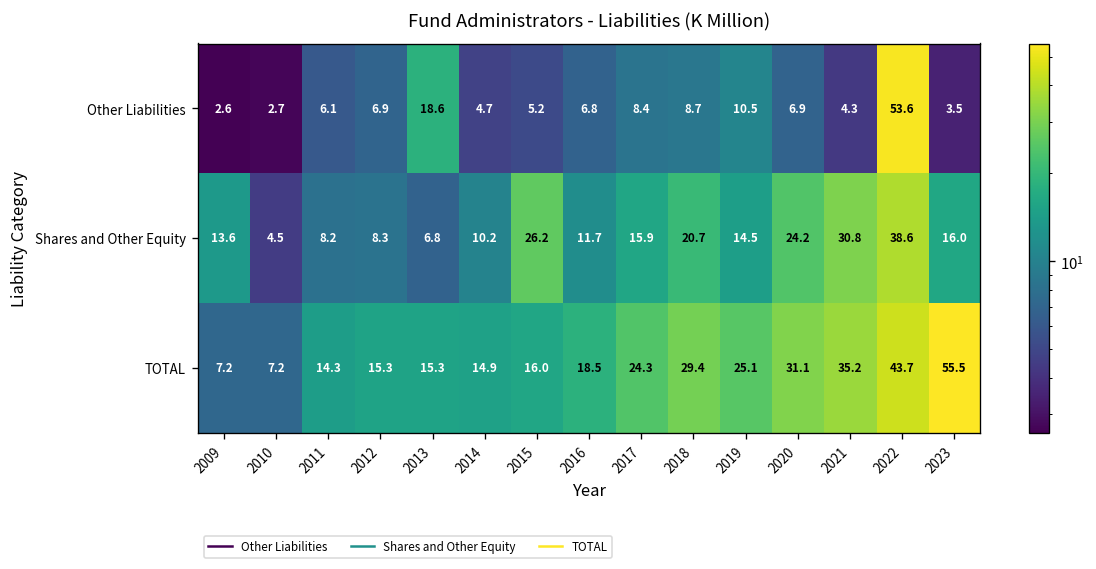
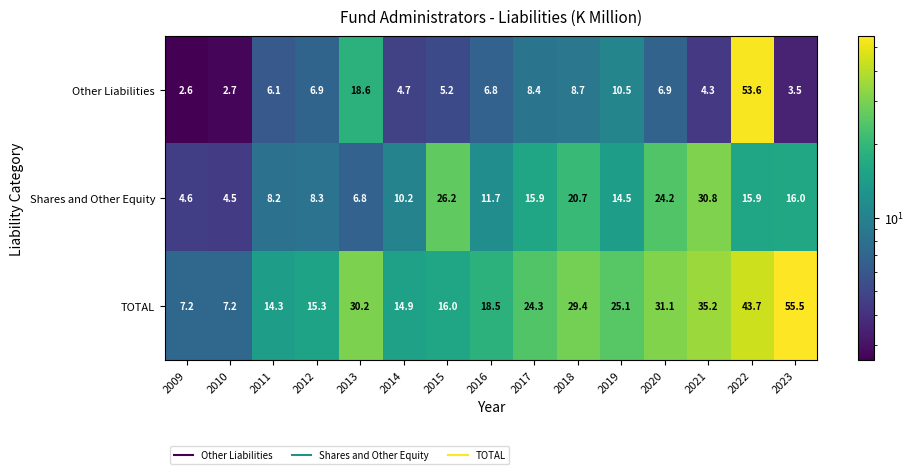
  {
    "Other Liabilities": {
      "2009": 2.6,
      "2010": 2.7,
      "2011": 6.1,
      "2012": 6.9,
      "2013": 18.6,
      "2014": 4.7,
      "2015": 5.2,
      "2016": 6.8,
      "2017": 8.4,
      "2018": 8.7,
      "2019": 10.5,
      "2020": 6.9,
      "2021": 4.3,
      "2022": 53.6,
      "2023": 3.5
    },
    "Shares and Other Equity": {
-     "2009": 13.6,
+     "2009": 4.6,
      "2010": 4.5,
      "2011": 8.2,
      "2012": 8.3,
      "2013": 6.8,
      "2014": 10.2,
      "2015": 26.2,
      "2016": 11.7,
      "2017": 15.9,
      "2018": 20.7,
      "2019": 14.5,
      "2020": 24.2,
      "2021": 30.8,
-     "2022": 38.6,
+     "2022": 15.9,
      "2023": 16.0
    },
    "TOTAL": {
      "2009": 7.2,
      "2010": 7.2,
      "2011": 14.3,
      "2012": 15.3,
-     "2013": 15.3,
+     "2013": 30.2,
      "2014": 14.9,
      "2015": 16.0,
      "2016": 18.5,
      "2017": 24.3,
      "2018": 29.4,
      "2019": 25.1,
      "2020": 31.1,
      "2021": 35.2,
      "2022": 43.7,
      "2023": 55.5
    }
  }
